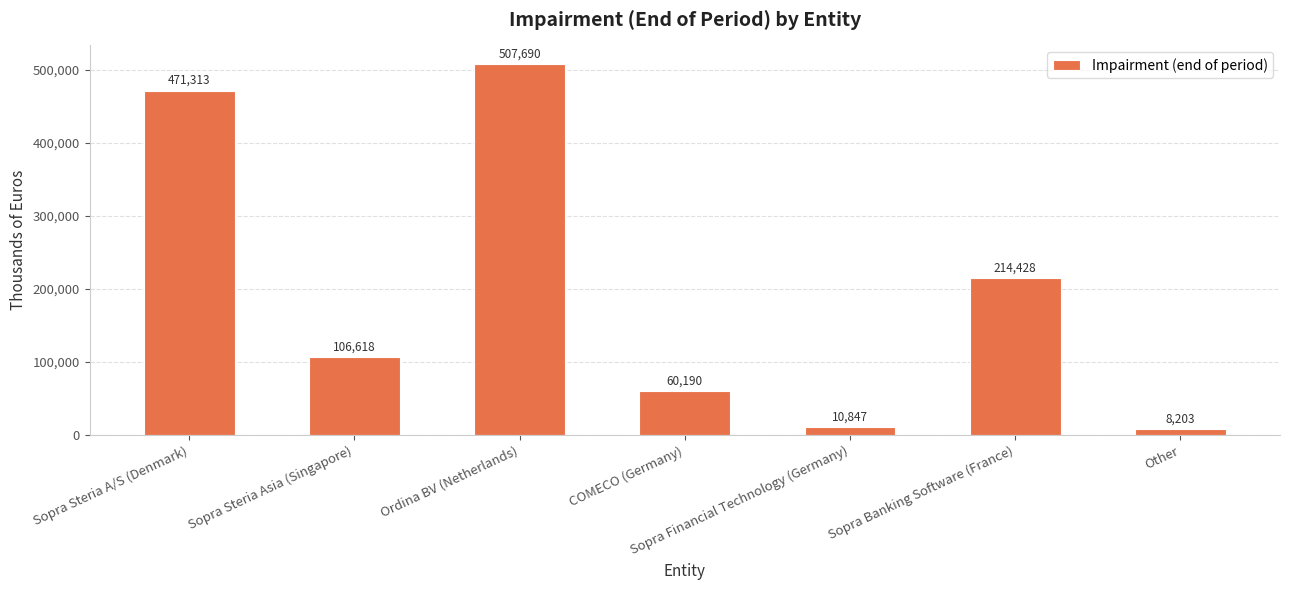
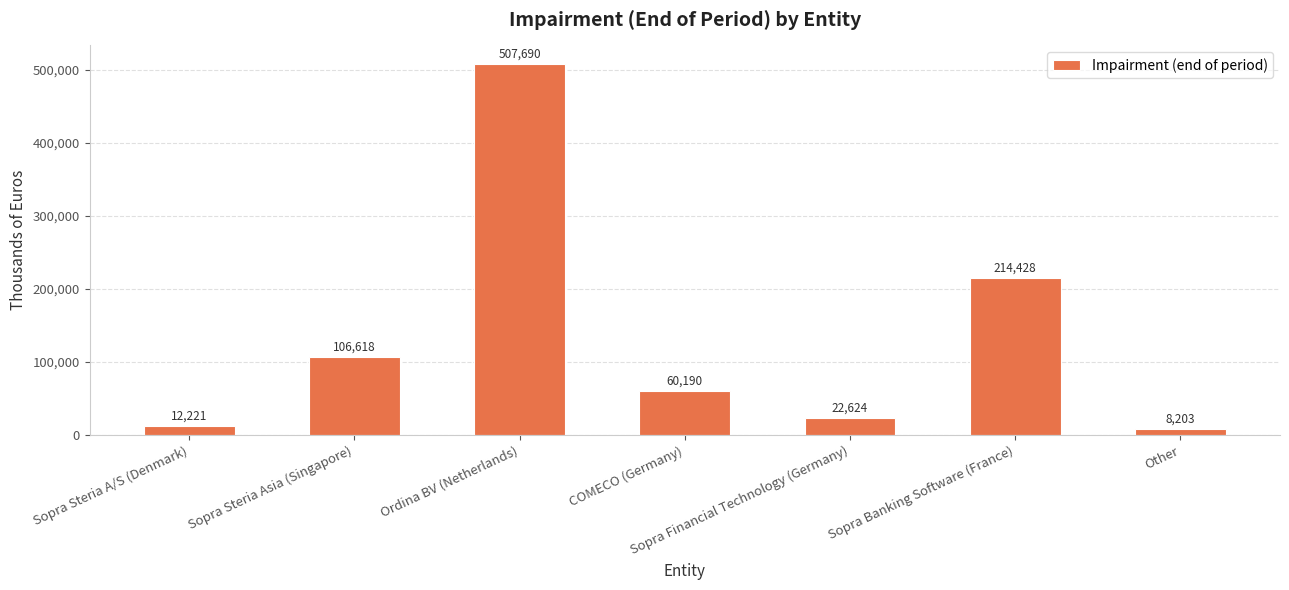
  {
-   "Sopra Steria A/S (Denmark)": "471,313",
+   "Sopra Steria A/S (Denmark)": "12,221",
    "Sopra Steria Asia (Singapore)": "106,618",
    "Ordina BV (Netherlands)": "507,690",
    "COMECO (Germany)": "60,190",
-   "Sopra Financial Technology (Germany)": "10,847",
+   "Sopra Financial Technology (Germany)": "22,624",
    "Sopra Banking Software (France)": "214,428",
    "Other": "8,203"
  }
